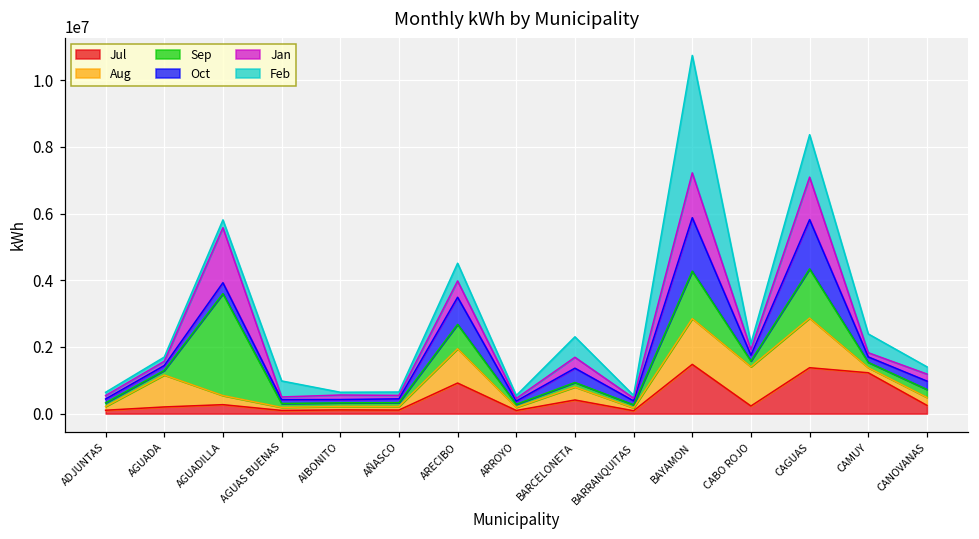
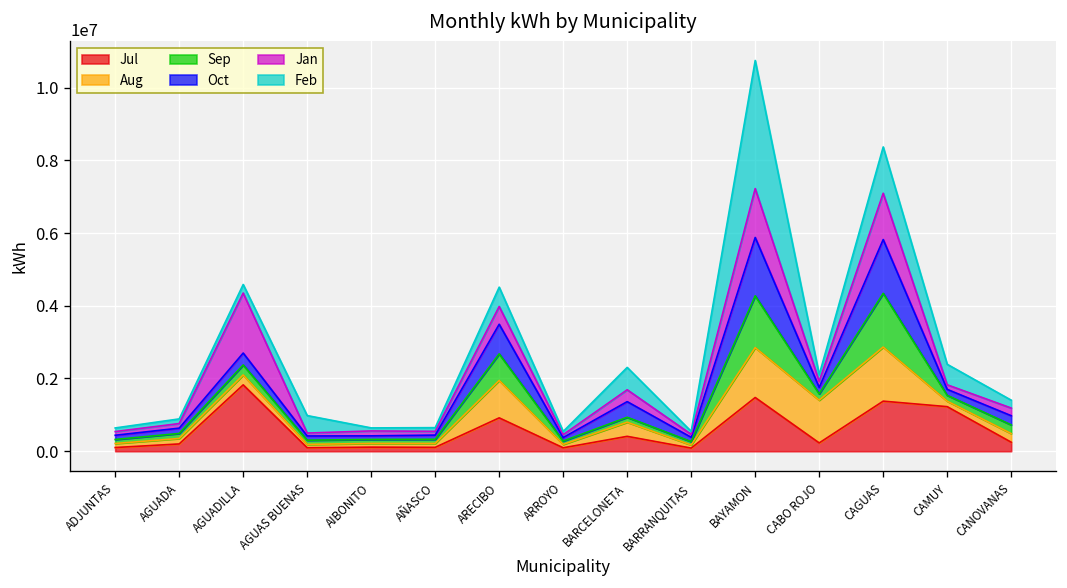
  {
    "Jul": {
      "ADJUNTAS": 100000,
      "AGUADA": 200000,
-     "AGUADILLA": 300000,
+     "AGUADILLA": 1800000,
      "AGUAS BUENAS": 100000,
      "AIBONITO": 100000,
      "AÑASCO": 100000,
      "ARECIBO": 900000,
      "ARROYO": 100000,
      "BARCELONETA": 400000,
      "BARRANQUITAS": 100000,
      "BAYAMON": 1500000,
      "CABO ROJO": 200000,
      "CAGUAS": 1400000,
      "CAMUY": 1200000,
      "CANOVANAS": 200000
    },
    "Aug": {
      "ADJUNTAS": 100000,
-     "AGUADA": 1000000,
+     "AGUADA": 200000,
      "AGUADILLA": 300000,
      "AGUAS BUENAS": 100000,
      "AIBONITO": 100000,
      "AÑASCO": 100000,
      "ARECIBO": 1000000,
      "ARROYO": 100000,
      "BARCELONETA": 400000,
      "BARRANQUITAS": 100000,
      "BAYAMON": 1400000,
      "CABO ROJO": 1200000,
      "CAGUAS": 1500000,
      "CAMUY": 200000,
      "CANOVANAS": 200000
    },
    "Sep": {
      "ADJUNTAS": 100000,
      "AGUADA": 100000,
-     "AGUADILLA": 3100000,
+     "AGUADILLA": 300000,
      "AGUAS BUENAS": 100000,
      "AIBONITO": 100000,
      "AÑASCO": 100000,
      "ARECIBO": 700000,
      "ARROYO": 100000,
      "BARCELONETA": 100000,
      "BARRANQUITAS": 100000,
      "BAYAMON": 1400000,
      "CABO ROJO": 200000,
      "CAGUAS": 1500000,
      "CAMUY": 200000,
      "CANOVANAS": 200000
    },
    "Oct": {
      "ADJUNTAS": 100000,
      "AGUADA": 100000,
      "AGUADILLA": 300000,
      "AIBONITO": 100000,
      "AÑASCO": 100000,
      "ARECIBO": 800000,
      "BARCELONETA": 400000,
      "BAYAMON": 1600000,
      "CABO ROJO": 200000,
      "CAGUAS": 1500000,
      "CAMUY": 200000,
      "CANOVANAS": 300000
    },
    "Jan": {
      "ADJUNTAS": 100000,
      "AGUADA": 100000,
      "AGUADILLA": 1600000,
      "AÑASCO": 100000,
      "ARECIBO": 500000,
      "BARCELONETA": 300000,
      "BAYAMON": 1300000,
      "CABO ROJO": 200000,
      "CAGUAS": 1300000,
      "CAMUY": 100000,
      "CANOVANAS": 200000
    },
    "Feb": {
      "ADJUNTAS": 100000,
      "AGUADA": 100000,
      "AGUADILLA": 200000,
      "AGUAS BUENAS": 500000,
      "AÑASCO": 100000,
      "ARECIBO": 500000,
      "ARROYO": 100000,
      "BARCELONETA": 600000,
      "BAYAMON": 3500000,
      "CABO ROJO": 200000,
      "CAGUAS": 1300000,
      "CAMUY": 600000,
      "CANOVANAS": 200000
    }
  }
